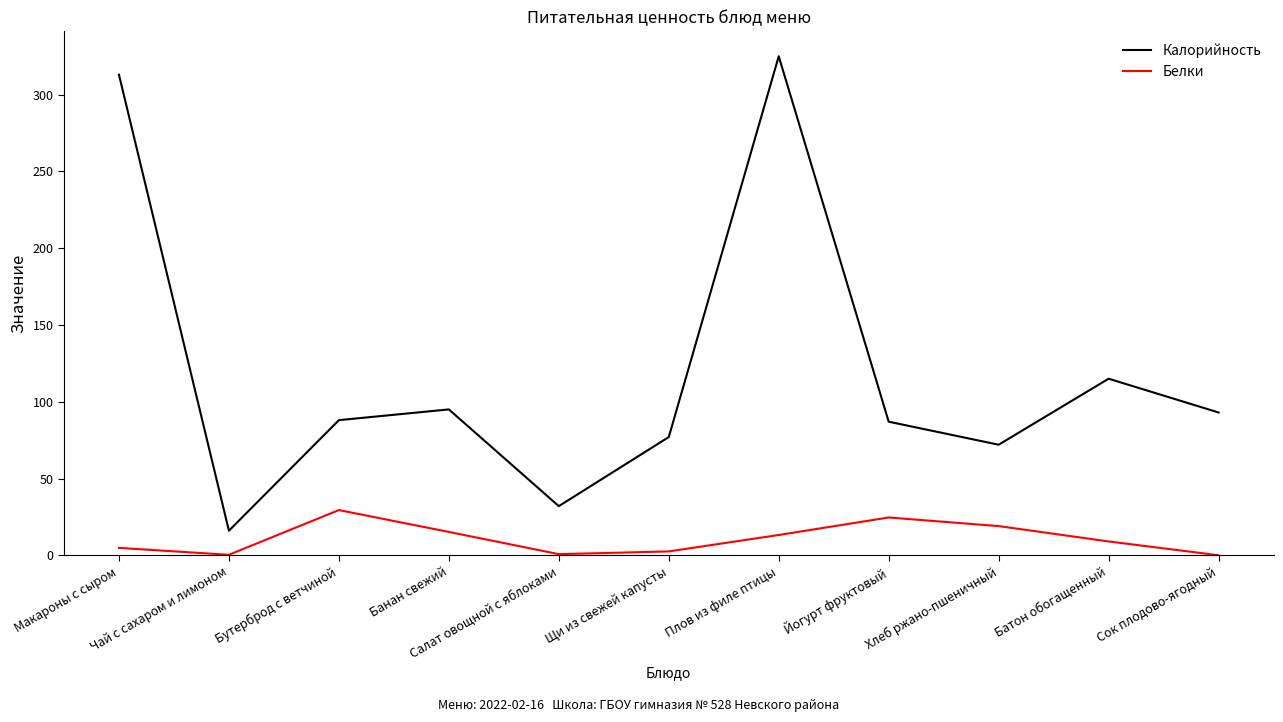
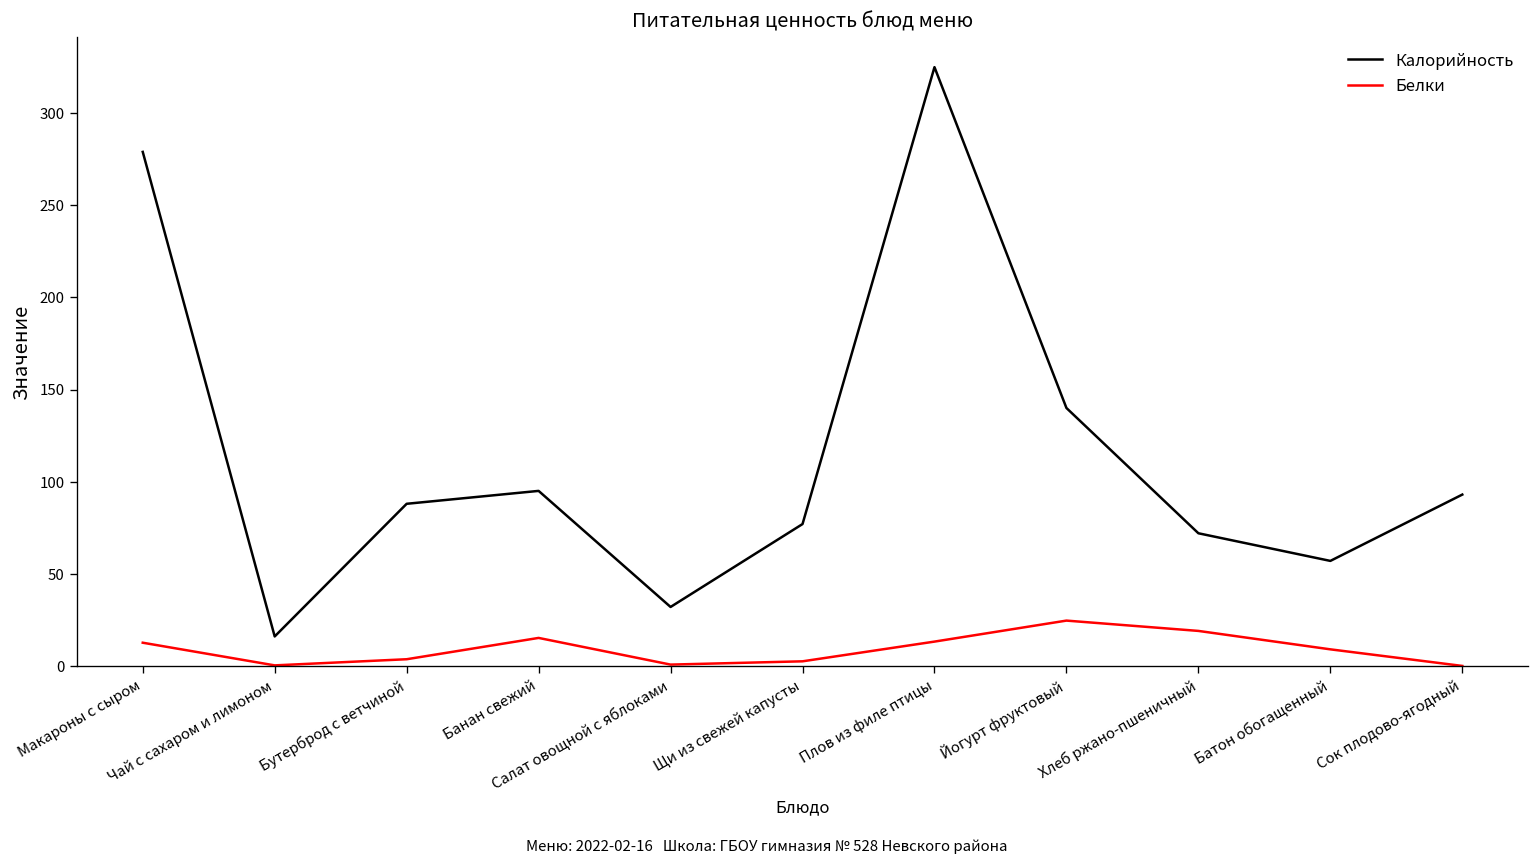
  {
    "Калорийность": {
-     "Макароны с сыром": 313,
+     "Макароны с сыром": 279,
      "Чай с сахаром и лимоном": 16,
      "Бутерброд с ветчиной": 88,
      "Банан свежий": 95,
      "Салат овощной с яблоками": 32,
      "Щи из свежей капусты": 77,
      "Плов из филе птицы": 325,
-     "Йогурт фруктовый": 87,
+     "Йогурт фруктовый": 140,
      "Хлеб ржано-пшеничный": 72,
-     "Батон обогащенный": 115,
+     "Батон обогащенный": 57,
      "Сок плодово-ягодный": 93
    },
    "Белки": {
-     "Макароны с сыром": 5,
+     "Макароны с сыром": 13,
      "Чай с сахаром и лимоном": 0,
-     "Бутерброд с ветчиной": 29,
+     "Бутерброд с ветчиной": 4,
      "Банан свежий": 15,
      "Салат овощной с яблоками": 1,
      "Щи из свежей капусты": 3,
      "Плов из филе птицы": 13,
      "Йогурт фруктовый": 25,
      "Хлеб ржано-пшеничный": 19,
      "Батон обогащенный": 9,
      "Сок плодово-ягодный": 0
    }
  }
